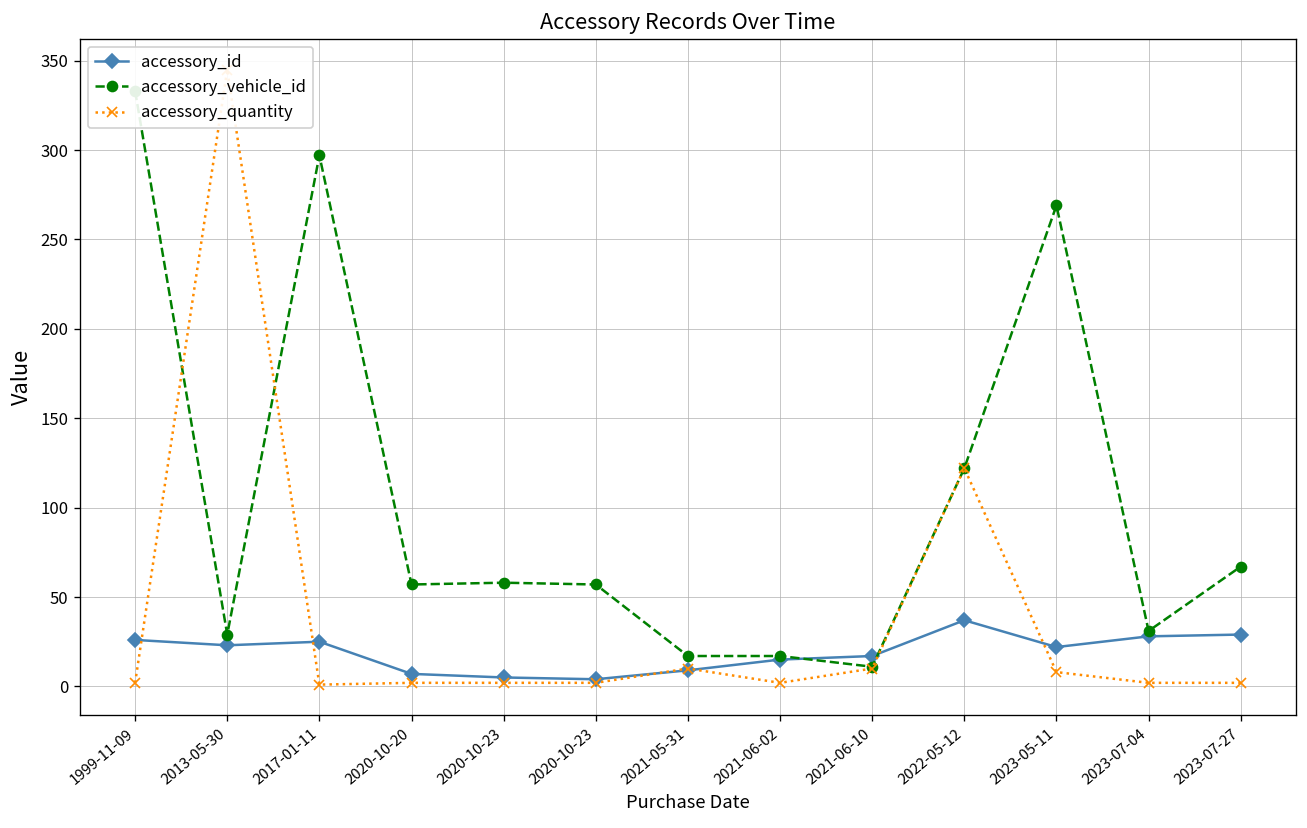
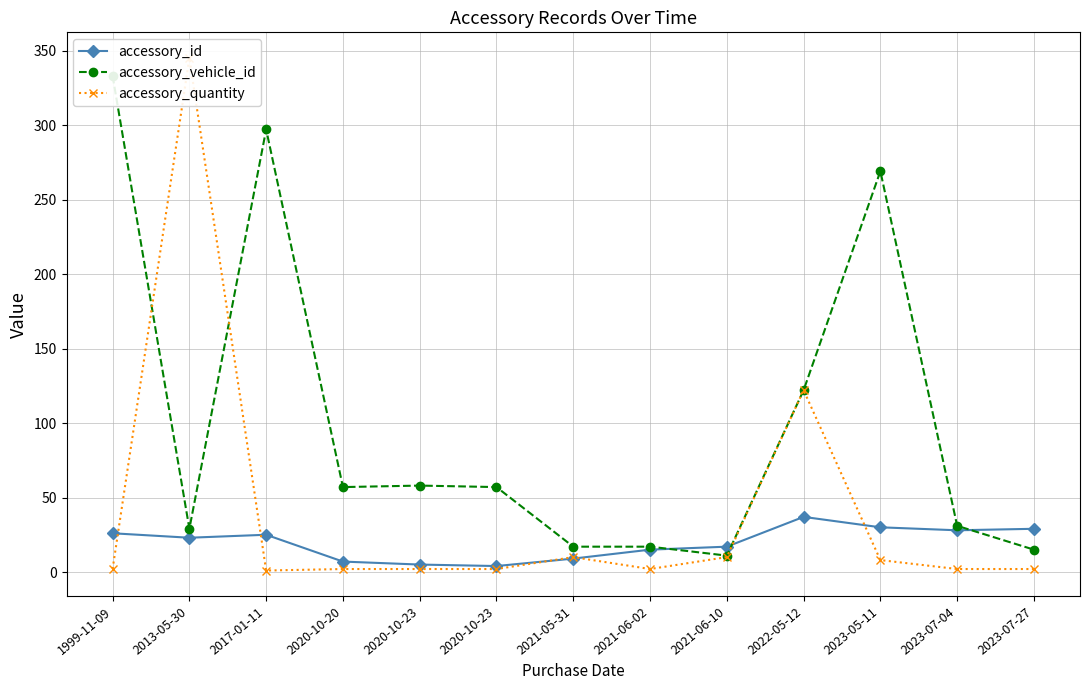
  {
    "accessory_id": {
      "1999-11-09": 26,
      "2013-05-30": 23,
      "2017-01-11": 25,
      "2020-10-20": 7,
      "2021-06-02": 15,
      "2021-06-10": 17,
      "2022-05-12": 37,
-     "2023-05-11": 22,
+     "2023-05-11": 30,
      "2023-07-04": 28,
      "2023-07-27": 29
    },
    "accessory_vehicle_id": {
      "2013-05-30": 29,
      "2017-01-11": 297,
      "2020-10-20": 57,
      "2021-05-31": 17,
      "2021-06-02": 17,
      "2023-05-11": 269,
      "2023-07-04": 31,
-     "2023-07-27": 67
+     "2023-07-27": 15
    },
    "accessory_quantity": {
      "1999-11-09": 2,
      "2017-01-11": 1,
      "2020-10-20": 2,
      "2021-06-02": 2,
      "2023-05-11": 8,
      "2023-07-04": 2,
      "2023-07-27": 2
    }
  }
